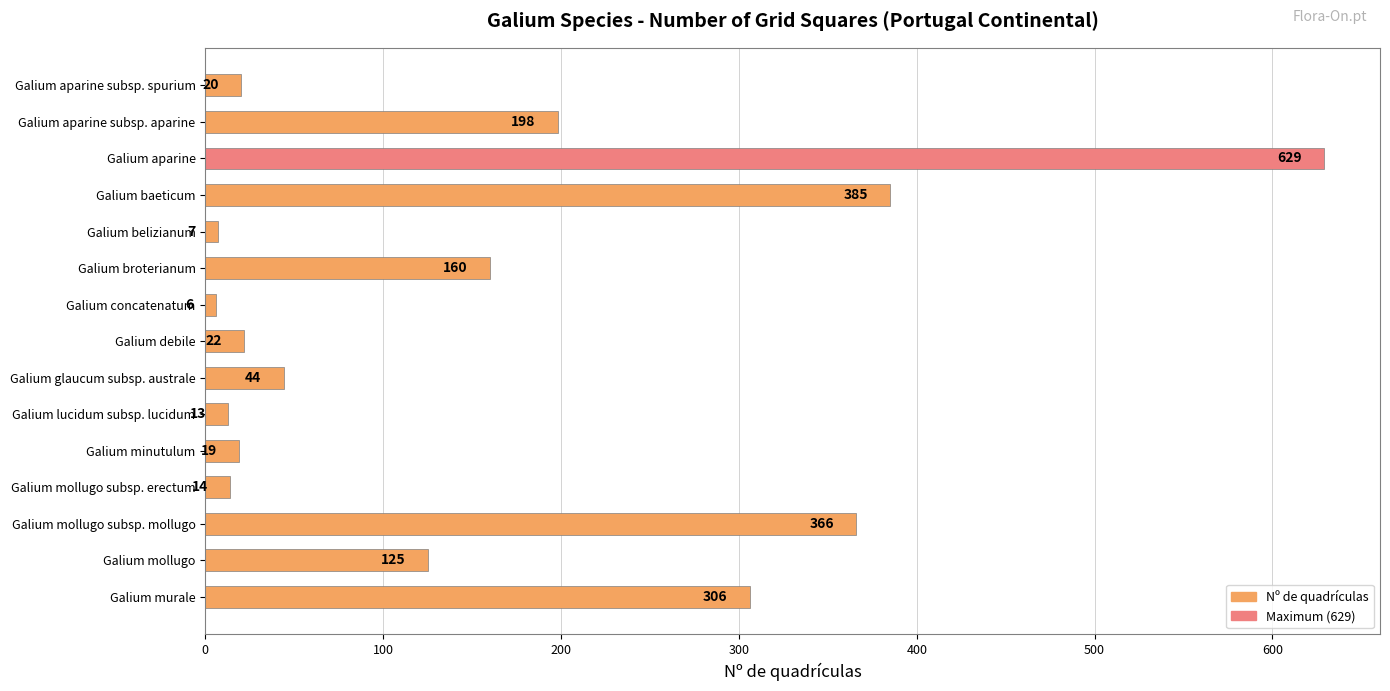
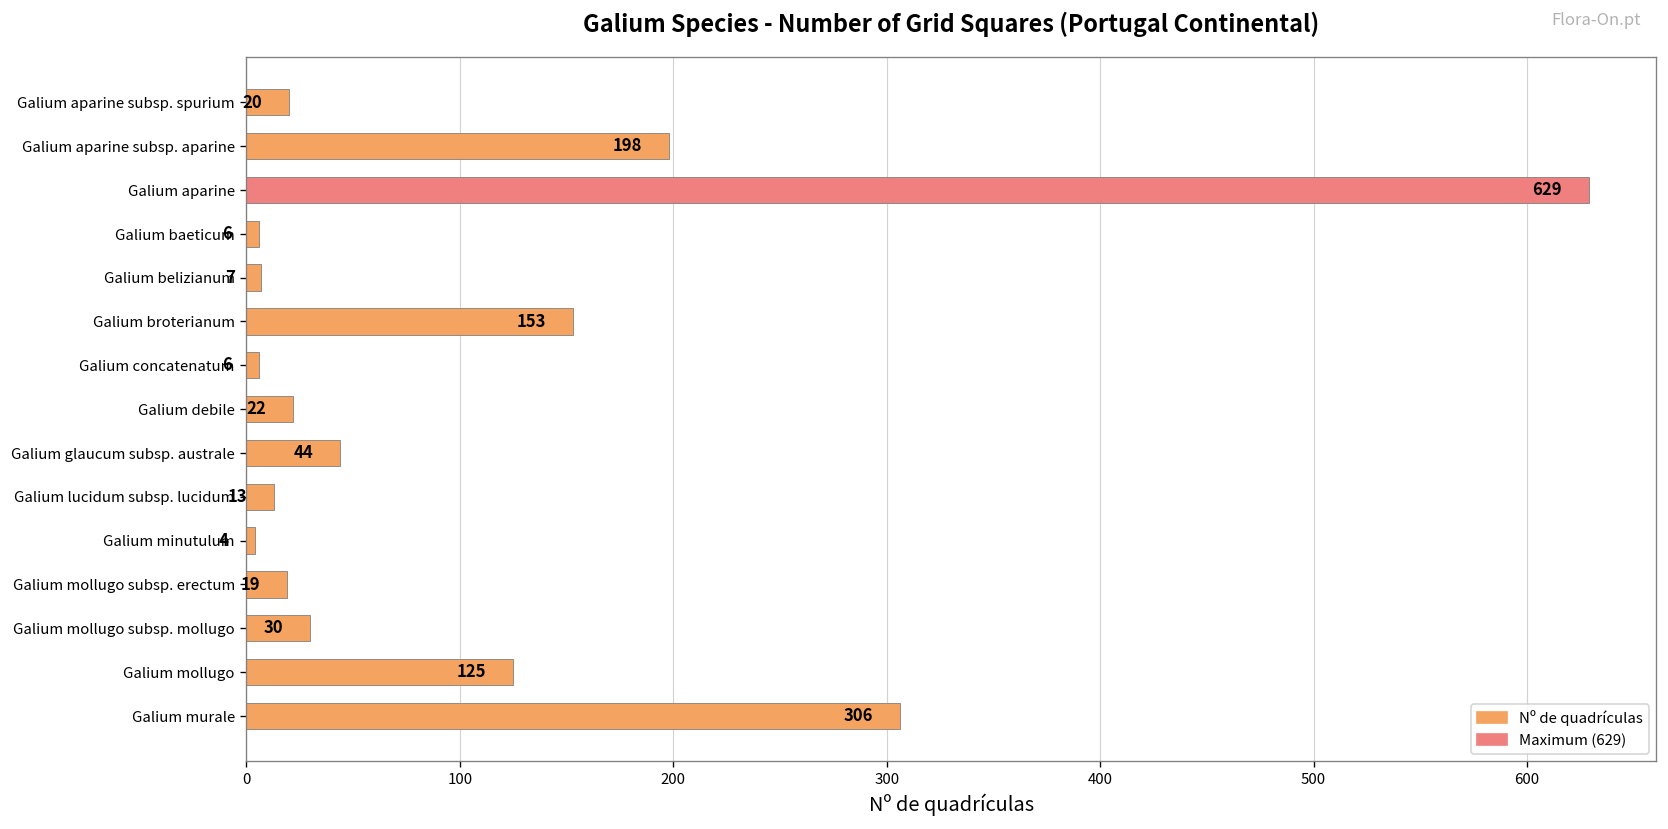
  {
    "Galium aparine subsp. spurium": 20,
    "Galium aparine subsp. aparine": 198,
    "Galium aparine": 629,
-   "Galium baeticum": 385,
+   "Galium baeticum": 6,
    "Galium belizianum": 7,
-   "Galium broterianum": 160,
+   "Galium broterianum": 153,
    "Galium concatenatum": 6,
    "Galium debile": 22,
    "Galium glaucum subsp. australe": 44,
    "Galium lucidum subsp. lucidum": 13,
-   "Galium minutulum": 19,
-   "Galium mollugo subsp. erectum": 14,
-   "Galium mollugo subsp. mollugo": 366,
+   "Galium minutulum": 4,
+   "Galium mollugo subsp. erectum": 19,
+   "Galium mollugo subsp. mollugo": 30,
    "Galium mollugo": 125,
    "Galium murale": 306
  }
